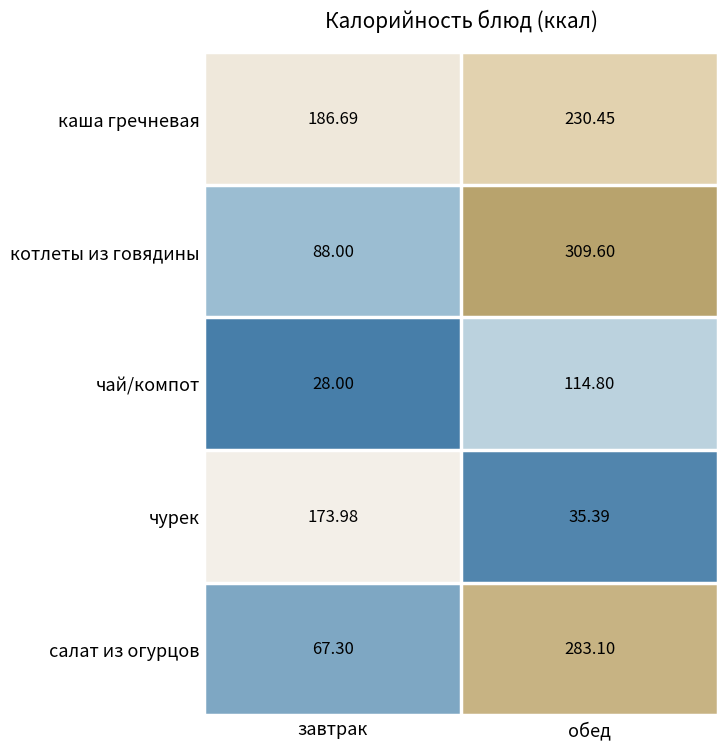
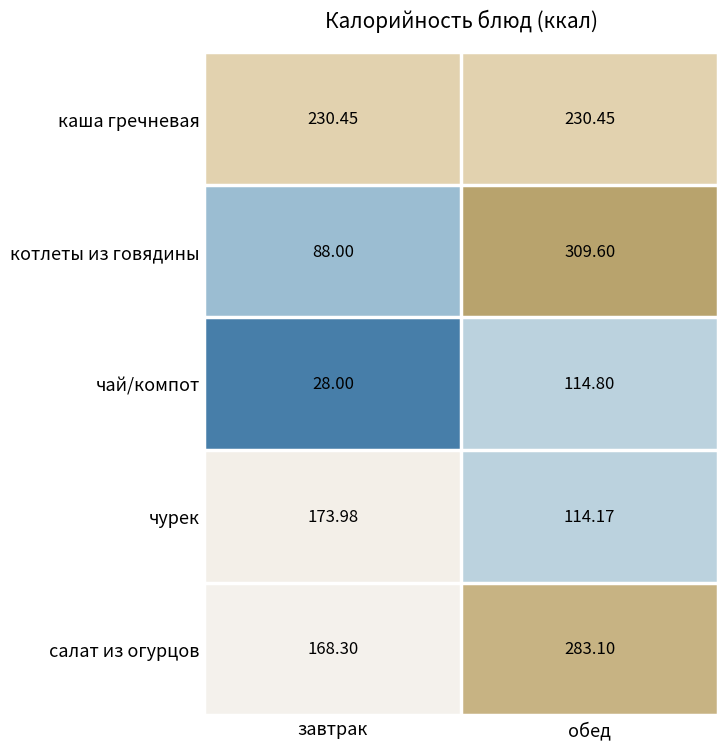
  {
    "каша гречневая": {
-     "завтрак": 186.69,
+     "завтрак": 230.45,
      "обед": 230.45
    },
    "котлеты из говядины": {
      "завтрак": 88.00,
      "обед": 309.60
    },
    "чай/компот": {
      "завтрак": 28.00,
      "обед": 114.80
    },
    "чурек": {
      "завтрак": 173.98,
-     "обед": 35.39
+     "обед": 114.17
    },
    "салат из огурцов": {
-     "завтрак": 67.30,
+     "завтрак": 168.30,
      "обед": 283.10
    }
  }
